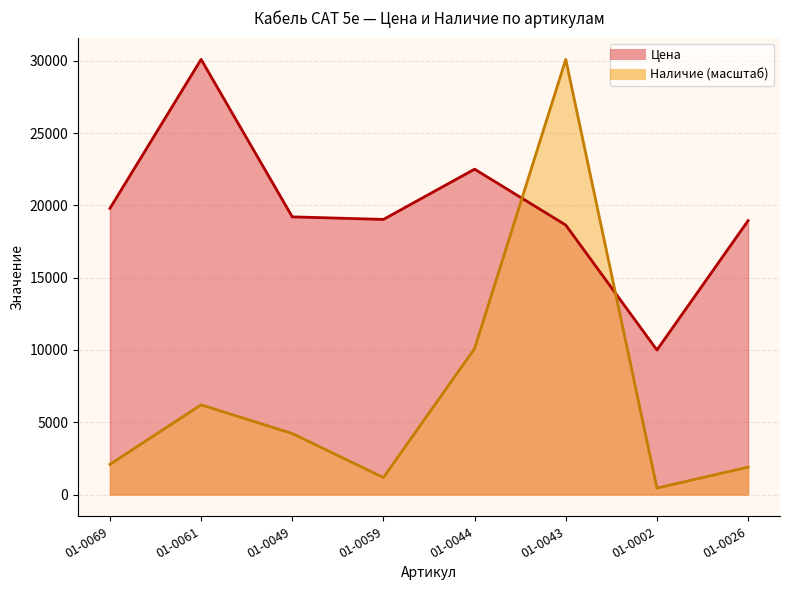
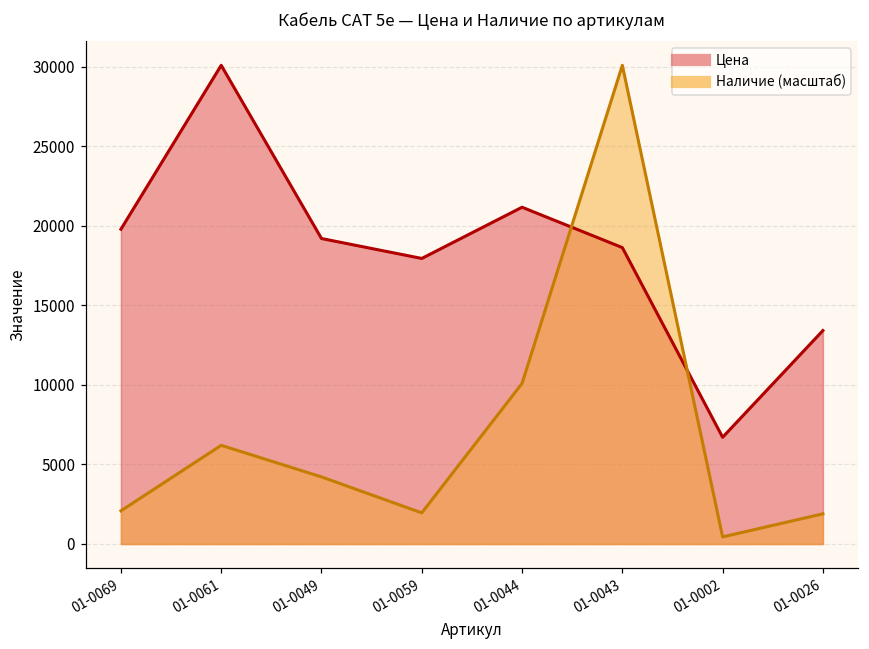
  {
    "Цена": {
      "01-0069": 19800,
      "01-0061": 30100,
      "01-0049": 19200,
-     "01-0059": 19000,
-     "01-0044": 22500,
+     "01-0059": 18000,
+     "01-0044": 21200,
      "01-0043": 18600,
-     "01-0002": 10000,
-     "01-0026": 18900
+     "01-0002": 6700,
+     "01-0026": 13400
    },
    "Наличие (масштаб)": {
      "01-0069": 2100,
      "01-0061": 6200,
      "01-0049": 4200,
-     "01-0059": 1200,
+     "01-0059": 2000,
      "01-0044": 10100,
      "01-0043": 30100,
      "01-0002": 400,
      "01-0026": 1900
    }
  }
